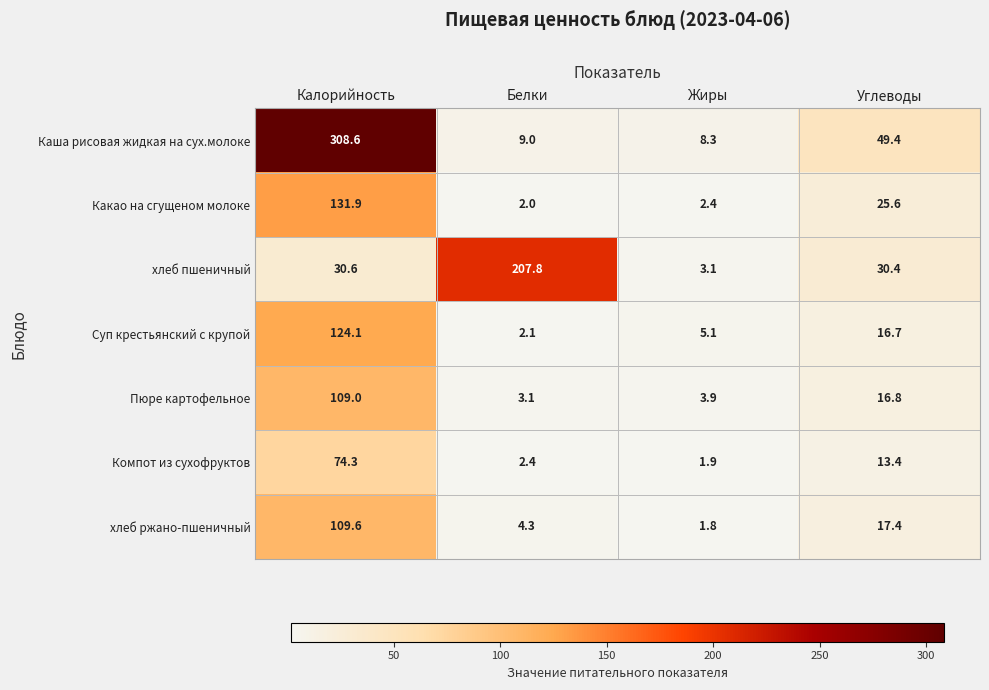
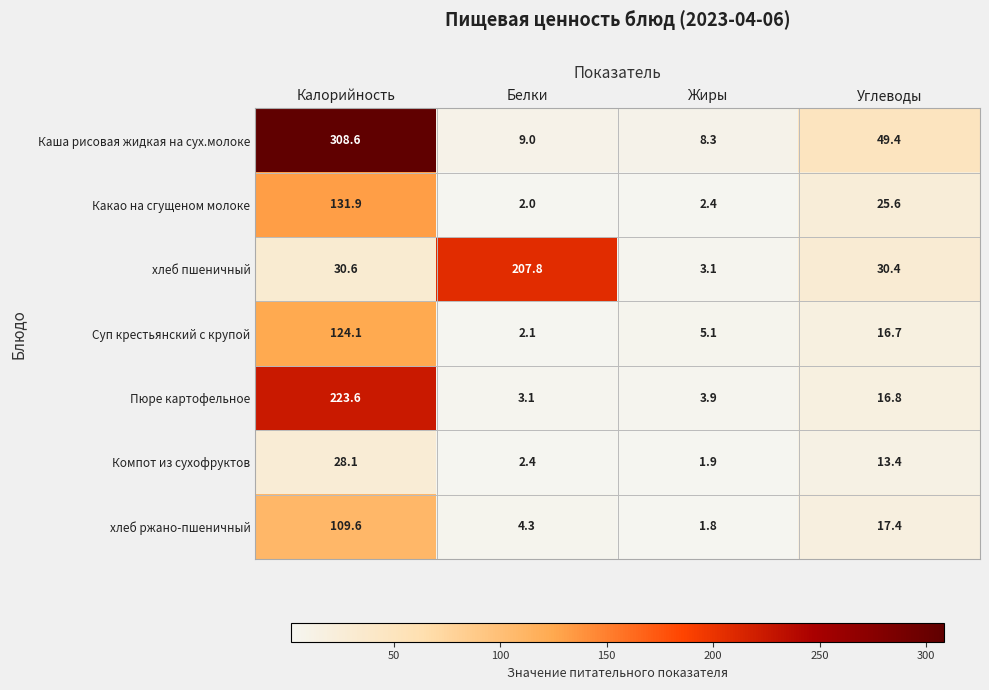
  {
    "Каша рисовая жидкая на сух.молоке": {
      "Калорийность": 308.6,
      "Белки": 9.0,
      "Жиры": 8.3,
      "Углеводы": 49.4
    },
    "Какао на сгущеном молоке": {
      "Калорийность": 131.9,
      "Белки": 2.0,
      "Жиры": 2.4,
      "Углеводы": 25.6
    },
    "хлеб пшеничный": {
      "Калорийность": 30.6,
      "Белки": 207.8,
      "Жиры": 3.1,
      "Углеводы": 30.4
    },
    "Суп крестьянский с крупой": {
      "Калорийность": 124.1,
      "Белки": 2.1,
      "Жиры": 5.1,
      "Углеводы": 16.7
    },
    "Пюре картофельное": {
-     "Калорийность": 109.0,
+     "Калорийность": 223.6,
      "Белки": 3.1,
      "Жиры": 3.9,
      "Углеводы": 16.8
    },
    "Компот из сухофруктов": {
-     "Калорийность": 74.3,
+     "Калорийность": 28.1,
      "Белки": 2.4,
      "Жиры": 1.9,
      "Углеводы": 13.4
    },
    "хлеб ржано-пшеничный": {
      "Калорийность": 109.6,
      "Белки": 4.3,
      "Жиры": 1.8,
      "Углеводы": 17.4
    }
  }
